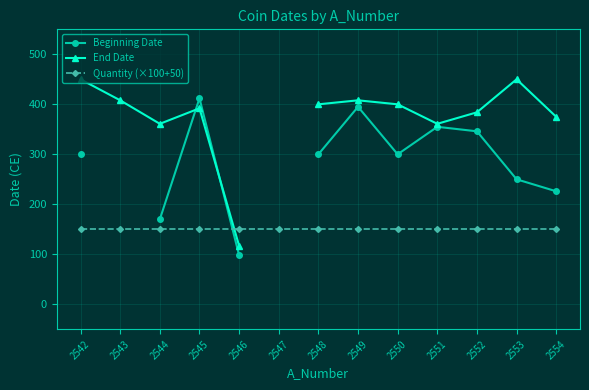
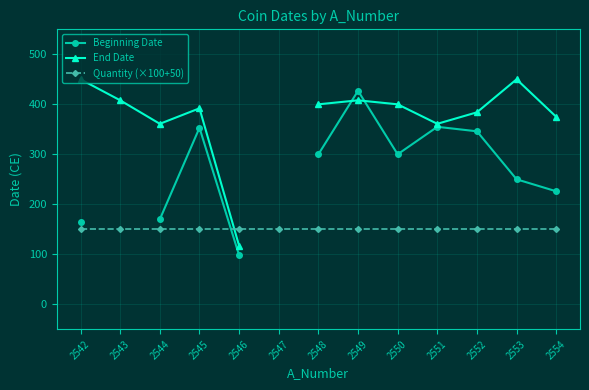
  {
    "Beginning Date": {
-     "2542": 300,
+     "2542": 170,
      "2544": 170,
-     "2545": 410,
+     "2545": 350,
      "2546": 100,
      "2548": 300,
-     "2549": 400,
+     "2549": 430,
      "2550": 300,
      "2551": 360,
      "2552": 350,
      "2553": 250,
      "2554": 230
    },
    "End Date": {
      "2543": 410,
      "2544": 360,
      "2545": 390,
      "2546": 120,
      "2548": 400,
      "2549": 410,
      "2550": 400,
      "2551": 360,
      "2552": 380,
      "2553": 450,
      "2554": 380
    },
    "Quantity (×100+50)": {
      "2542": 150,
      "2543": 150,
      "2544": 150,
      "2545": 150,
      "2546": 150,
      "2547": 150,
      "2548": 150,
      "2549": 150,
      "2550": 150,
      "2551": 150,
      "2552": 150,
      "2553": 150,
      "2554": 150
    }
  }
